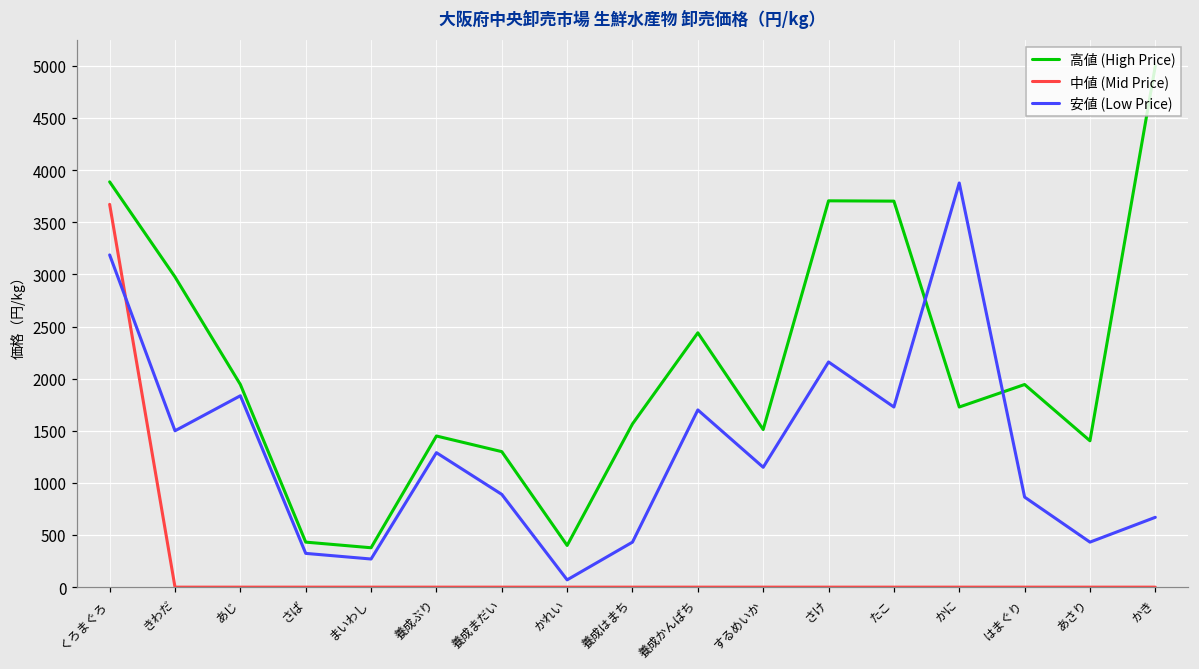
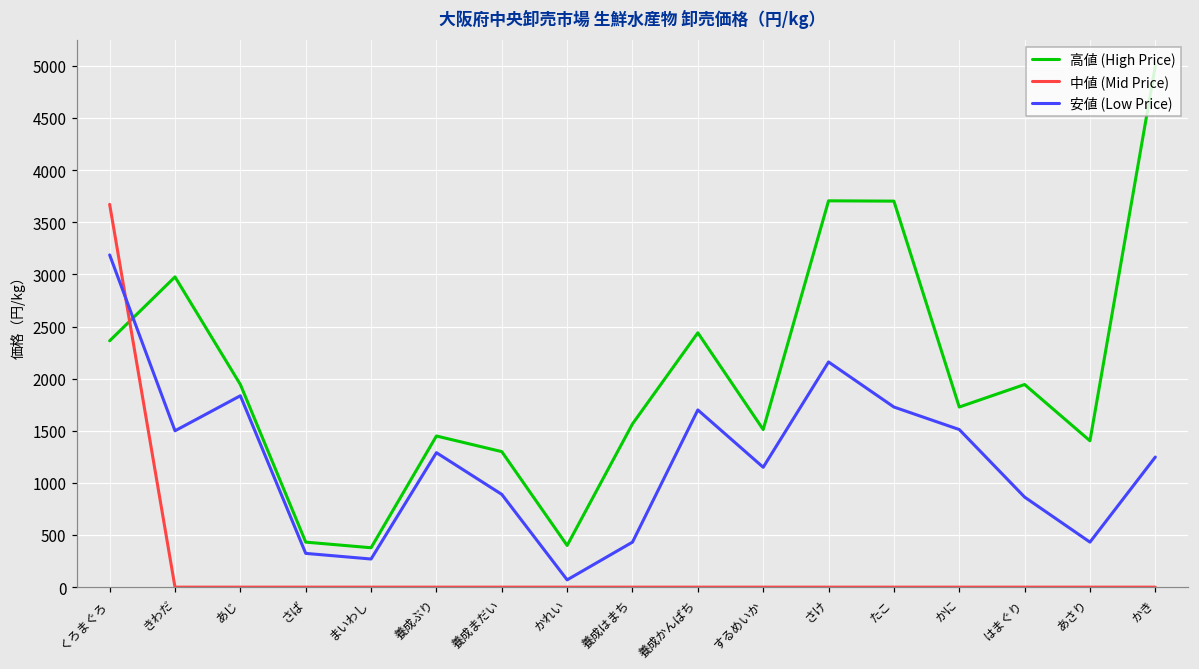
  {
    "高値 (High Price)": {
-     "くろまぐろ": 3900,
+     "くろまぐろ": 2400,
      "きわだ": 3000,
      "あじ": 1900,
      "さば": 400,
      "まいわし": 400,
      "養成ぶり": 1500,
      "養成まだい": 1300,
      "かれい": 400,
      "養成はまち": 1600,
      "養成かんぱち": 2400,
      "するめいか": 1500,
      "さけ": 3700,
      "たこ": 3700,
      "かに": 1700,
      "はまぐり": 1900,
      "あさり": 1400
    },
    "中値 (Mid Price)": {
      "くろまぐろ": 3700,
      "きわだ": 0,
      "あじ": 0,
      "さば": 0,
      "まいわし": 0,
      "養成ぶり": 0,
      "養成まだい": 0,
      "かれい": 0,
      "養成はまち": 0,
      "養成かんぱち": 0,
      "するめいか": 0,
      "さけ": 0,
      "たこ": 0,
      "かに": 0,
      "はまぐり": 0,
      "あさり": 0,
      "かき": 0
    },
    "安値 (Low Price)": {
      "くろまぐろ": 3200,
      "きわだ": 1500,
      "あじ": 1800,
      "さば": 300,
      "まいわし": 300,
      "養成ぶり": 1300,
      "養成まだい": 900,
      "かれい": 100,
      "養成はまち": 400,
      "養成かんぱち": 1700,
      "するめいか": 1200,
      "さけ": 2200,
      "たこ": 1700,
-     "かに": 3900,
+     "かに": 1500,
      "はまぐり": 900,
      "あさり": 400,
-     "かき": 700
+     "かき": 1200
    }
  }
